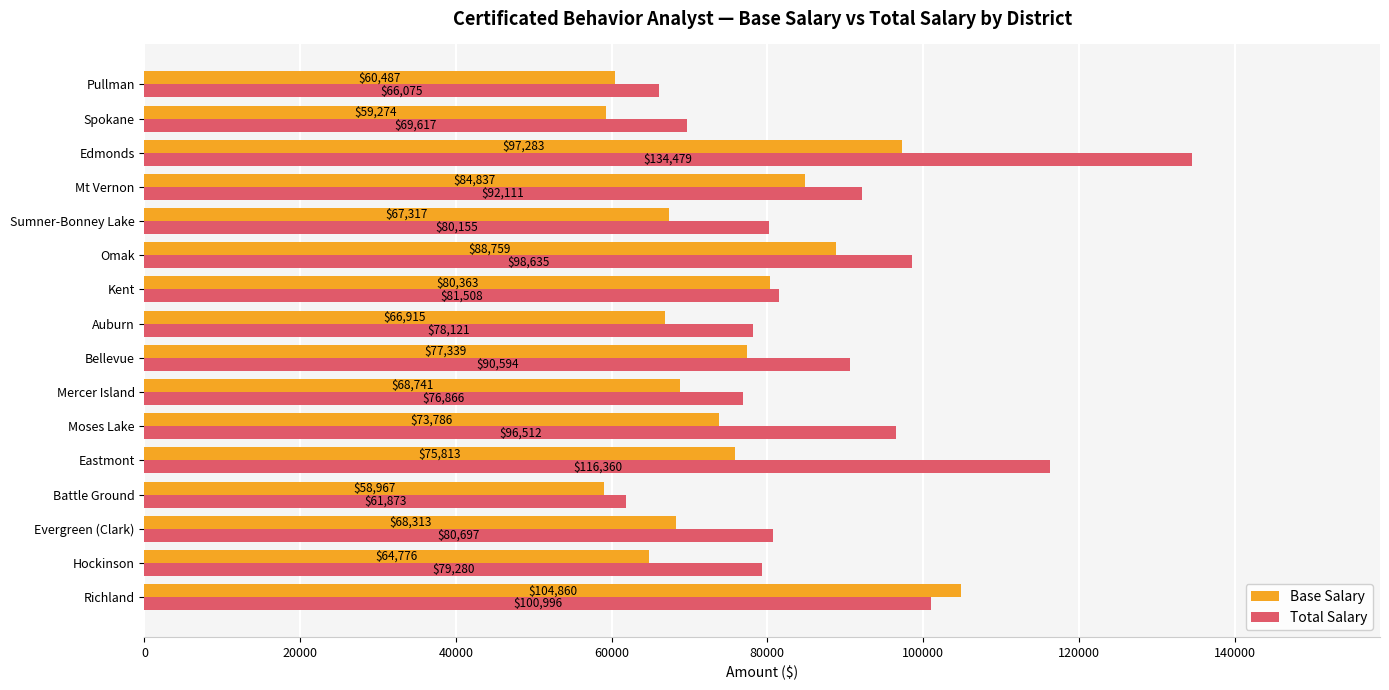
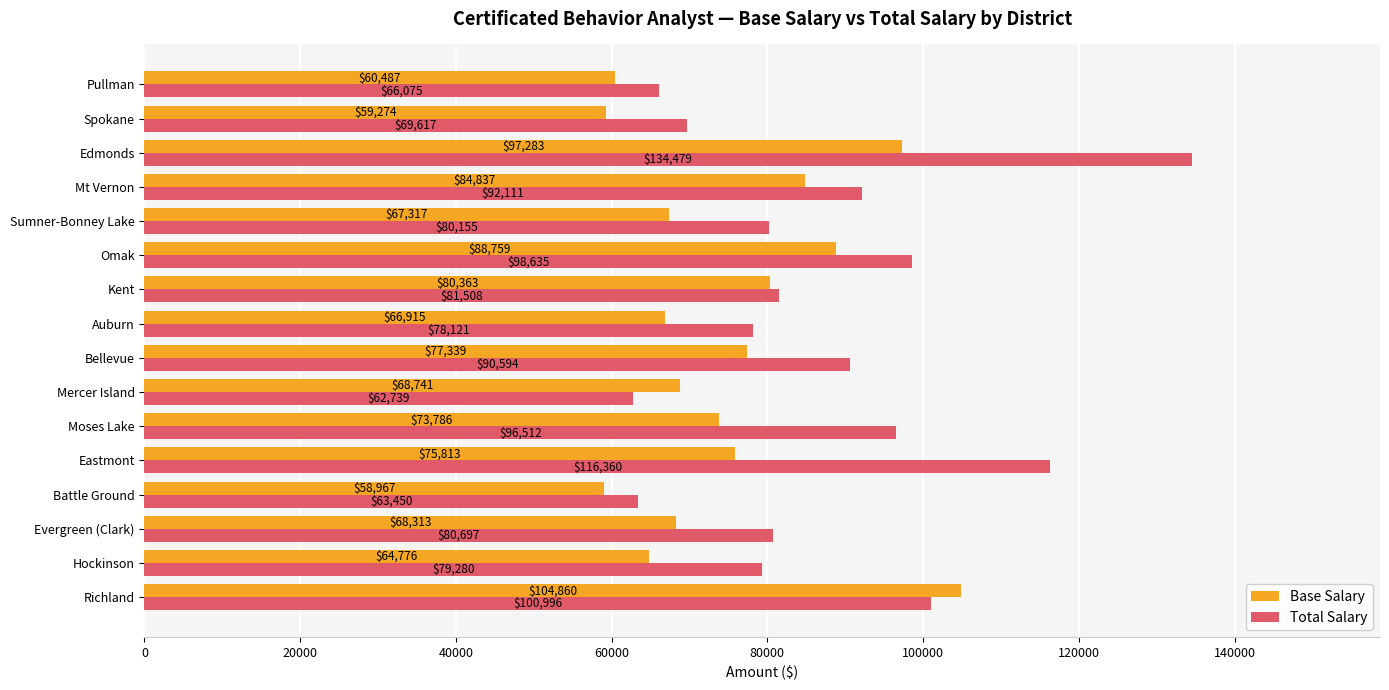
  {
    "Base Salary": {
      "Pullman": "$60,487",
      "Spokane": "$59,274",
      "Edmonds": "$97,283",
      "Mt Vernon": "$84,837",
      "Sumner-Bonney Lake": "$67,317",
      "Omak": "$88,759",
      "Kent": "$80,363",
      "Auburn": "$66,915",
      "Bellevue": "$77,339",
      "Mercer Island": "$68,741",
      "Moses Lake": "$73,786",
      "Eastmont": "$75,813",
      "Battle Ground": "$58,967",
      "Evergreen (Clark)": "$68,313",
      "Hockinson": "$64,776",
      "Richland": "$104,860"
    },
    "Total Salary": {
      "Pullman": "$66,075",
      "Spokane": "$69,617",
      "Edmonds": "$134,479",
      "Mt Vernon": "$92,111",
      "Sumner-Bonney Lake": "$80,155",
      "Omak": "$98,635",
      "Kent": "$81,508",
      "Auburn": "$78,121",
      "Bellevue": "$90,594",
-     "Mercer Island": "$76,866",
+     "Mercer Island": "$62,739",
      "Moses Lake": "$96,512",
      "Eastmont": "$116,360",
-     "Battle Ground": "$61,873",
+     "Battle Ground": "$63,450",
      "Evergreen (Clark)": "$80,697",
      "Hockinson": "$79,280",
      "Richland": "$100,996"
    }
  }
